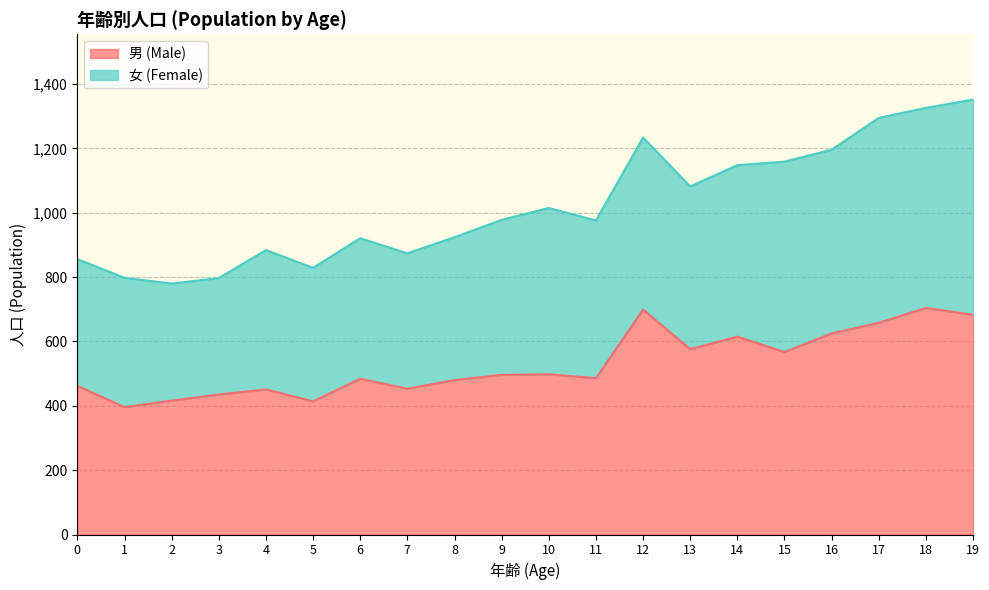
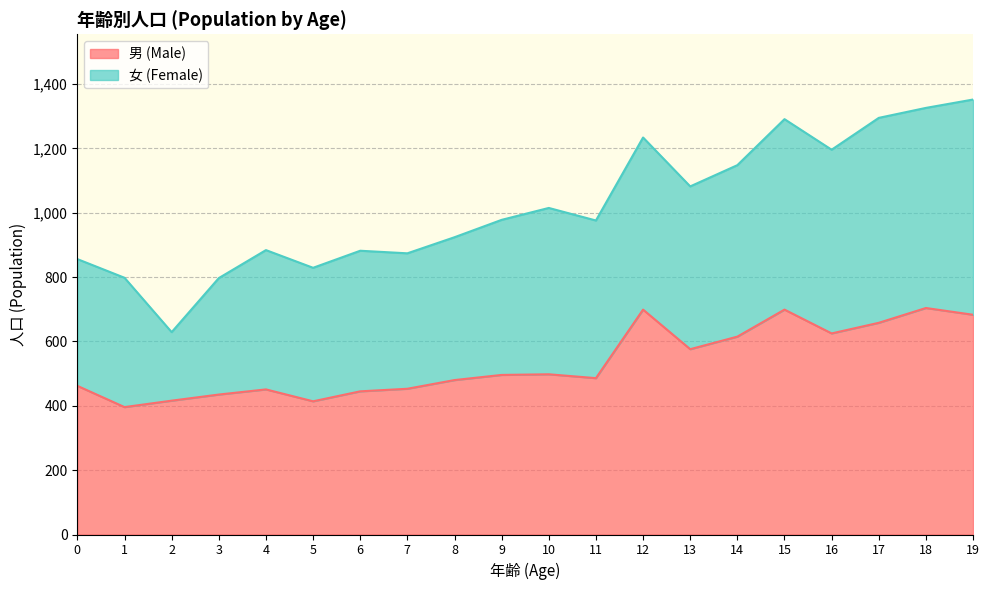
  {
    "男 (Male)": {
      "0": 460,
      "1": 400,
      "2": 420,
      "3": 440,
      "4": 450,
      "5": 410,
-     "6": 480,
+     "6": 450,
      "7": 450,
      "8": 480,
      "9": 500,
      "10": 500,
      "11": 490,
      "12": 700,
      "13": 580,
      "14": 620,
-     "15": 570,
+     "15": 700,
      "16": 630,
      "17": 660,
      "18": 700,
      "19": 680
    },
    "女 (Female)": {
      "0": 390,
      "1": 400,
-     "2": 360,
+     "2": 210,
      "3": 360,
      "4": 430,
      "5": 420,
      "6": 440,
      "7": 420,
      "8": 440,
      "9": 480,
      "10": 520,
      "11": 490,
      "12": 540,
      "13": 510,
      "14": 530,
      "15": 590,
      "16": 570,
      "17": 640,
      "18": 620,
      "19": 670
    }
  }
